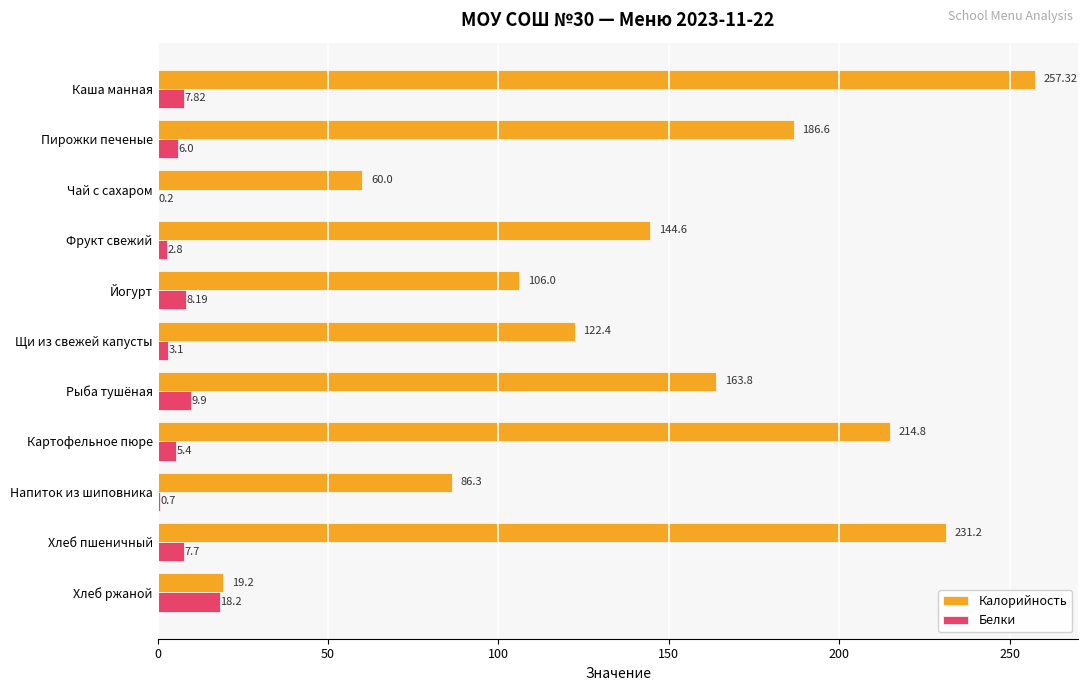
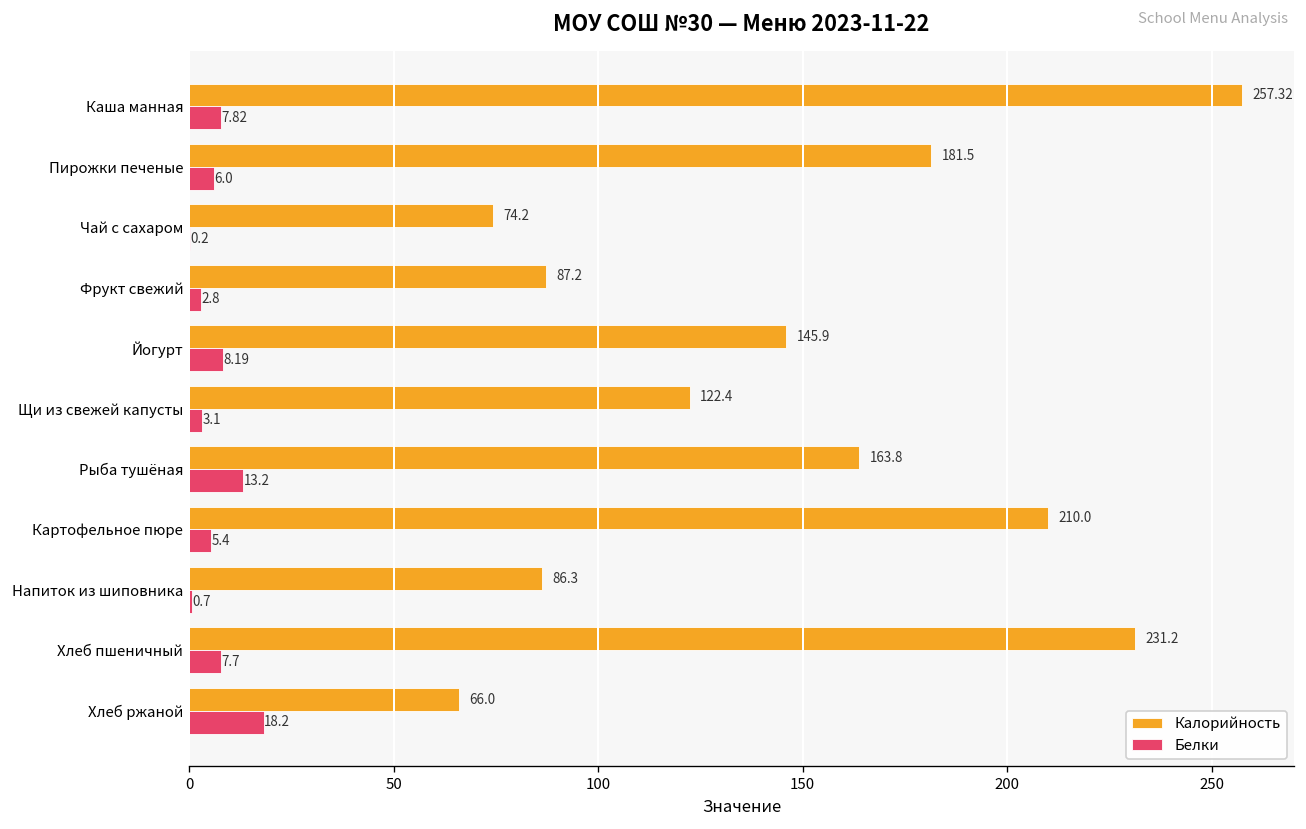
  {
    "Калорийность": {
      "Каша манная": 257.32,
-     "Пирожки печеные": 186.6,
-     "Чай с сахаром": 60.0,
-     "Фрукт свежий": 144.6,
-     "Йогурт": 106.0,
+     "Пирожки печеные": 181.5,
+     "Чай с сахаром": 74.2,
+     "Фрукт свежий": 87.2,
+     "Йогурт": 145.9,
      "Щи из свежей капусты": 122.4,
      "Рыба тушёная": 163.8,
-     "Картофельное пюре": 214.8,
+     "Картофельное пюре": 210.0,
      "Напиток из шиповника": 86.3,
      "Хлеб пшеничный": 231.2,
-     "Хлеб ржаной": 19.2
+     "Хлеб ржаной": 66.0
    },
    "Белки": {
      "Каша манная": 7.82,
      "Пирожки печеные": 6.0,
      "Чай с сахаром": 0.2,
      "Фрукт свежий": 2.8,
      "Йогурт": 8.19,
      "Щи из свежей капусты": 3.1,
-     "Рыба тушёная": 9.9,
+     "Рыба тушёная": 13.2,
      "Картофельное пюре": 5.4,
      "Напиток из шиповника": 0.7,
      "Хлеб пшеничный": 7.7,
      "Хлеб ржаной": 18.2
    }
  }
